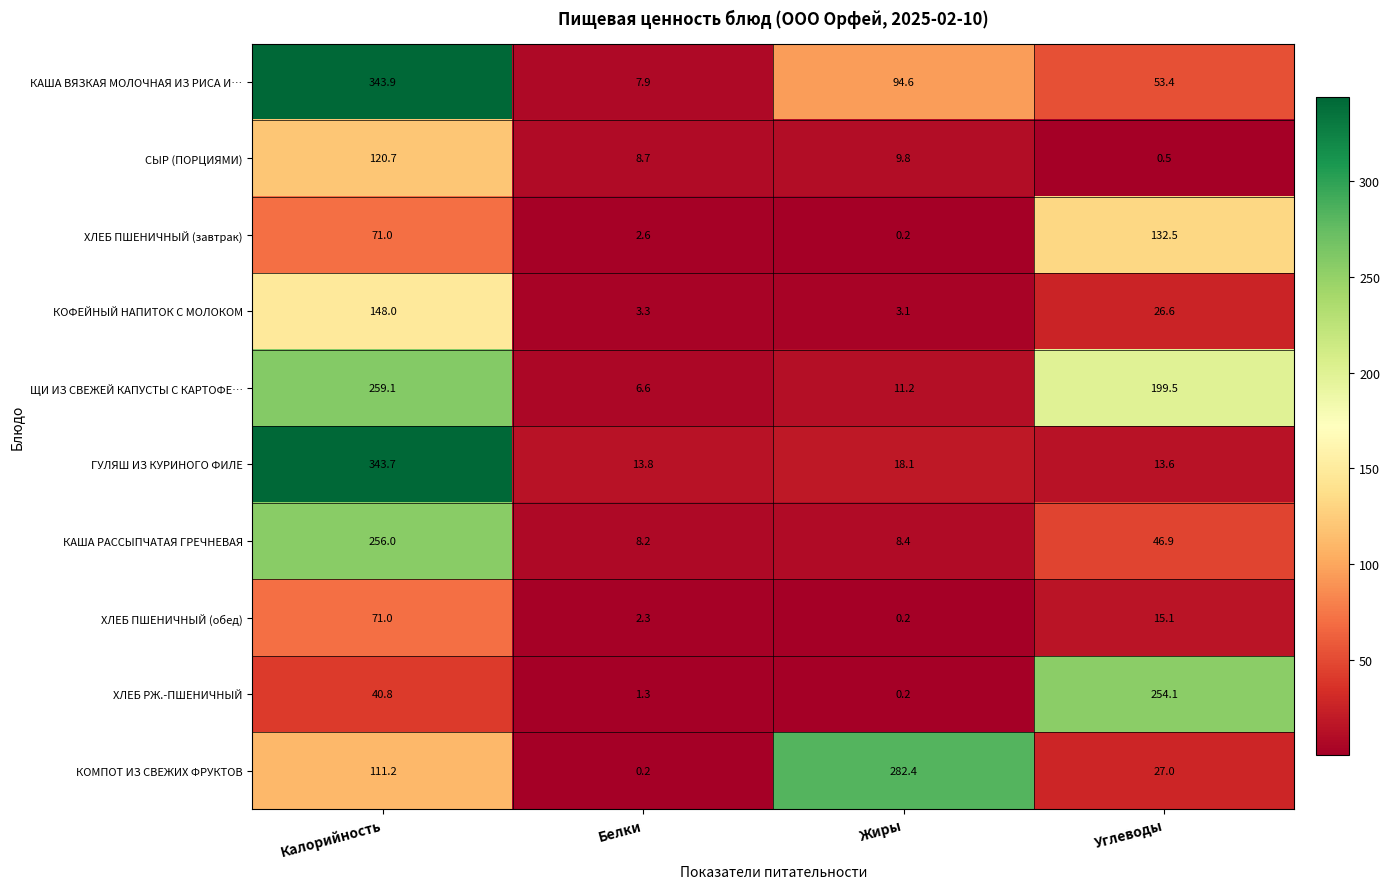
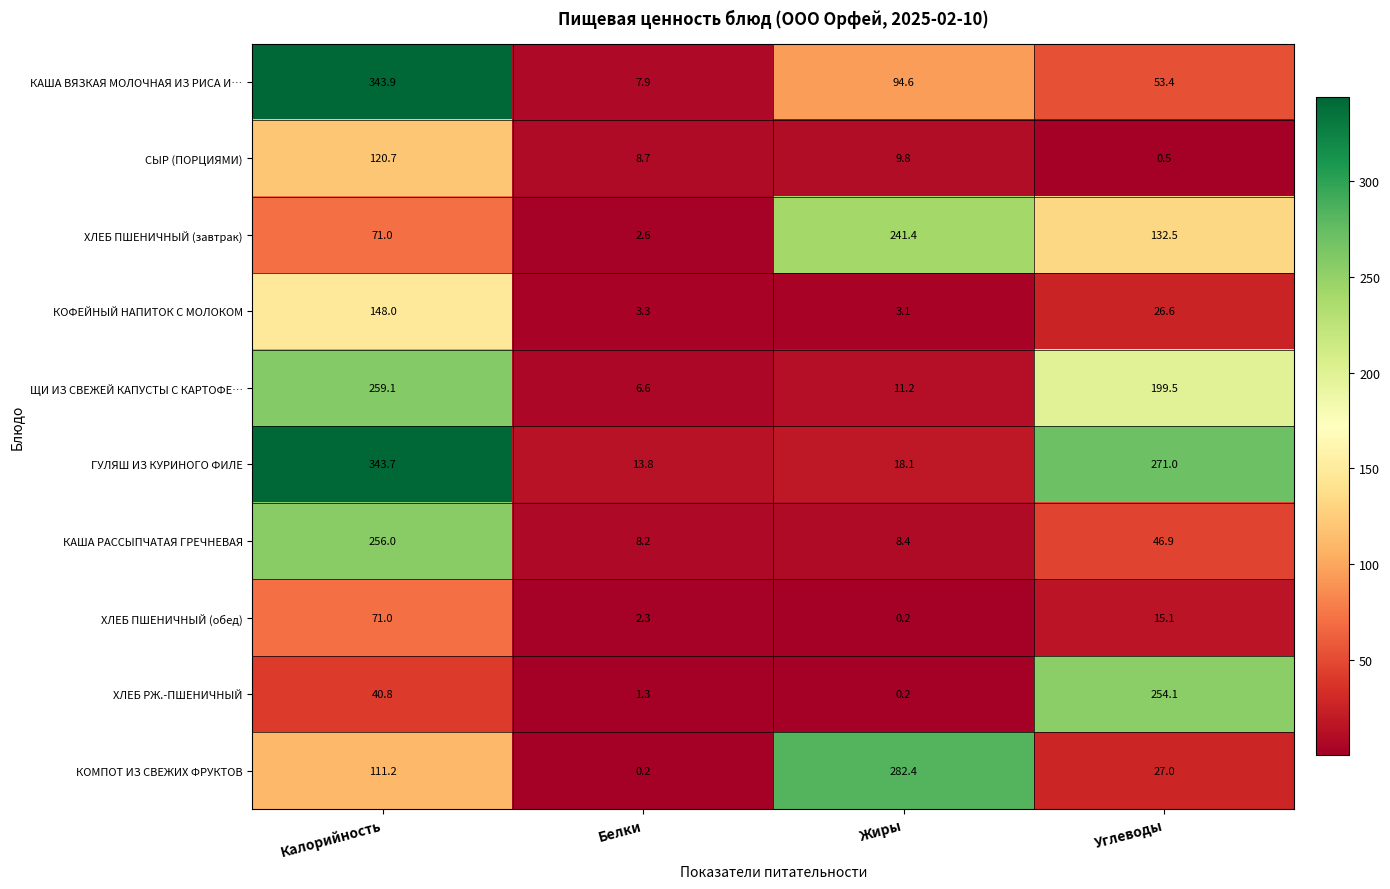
  {
    "КАША ВЯЗКАЯ МОЛОЧНАЯ ИЗ РИСА И…": {
      "Калорийность": 343.9,
      "Белки": 7.9,
      "Жиры": 94.6,
      "Углеводы": 53.4
    },
    "СЫР (ПОРЦИЯМИ)": {
      "Калорийность": 120.7,
      "Белки": 8.7,
      "Жиры": 9.8,
      "Углеводы": 0.5
    },
    "ХЛЕБ ПШЕНИЧНЫЙ (завтрак)": {
      "Калорийность": 71.0,
      "Белки": 2.6,
-     "Жиры": 0.2,
+     "Жиры": 241.4,
      "Углеводы": 132.5
    },
    "КОФЕЙНЫЙ НАПИТОК С МОЛОКОМ": {
      "Калорийность": 148.0,
      "Белки": 3.3,
      "Жиры": 3.1,
      "Углеводы": 26.6
    },
    "ЩИ ИЗ СВЕЖЕЙ КАПУСТЫ С КАРТОФЕ…": {
      "Калорийность": 259.1,
      "Белки": 6.6,
      "Жиры": 11.2,
      "Углеводы": 199.5
    },
    "ГУЛЯШ ИЗ КУРИНОГО ФИЛЕ": {
      "Калорийность": 343.7,
      "Белки": 13.8,
      "Жиры": 18.1,
-     "Углеводы": 13.6
+     "Углеводы": 271.0
    },
    "КАША РАССЫПЧАТАЯ ГРЕЧНЕВАЯ": {
      "Калорийность": 256.0,
      "Белки": 8.2,
      "Жиры": 8.4,
      "Углеводы": 46.9
    },
    "ХЛЕБ ПШЕНИЧНЫЙ (обед)": {
      "Калорийность": 71.0,
      "Белки": 2.3,
      "Жиры": 0.2,
      "Углеводы": 15.1
    },
    "ХЛЕБ РЖ.-ПШЕНИЧНЫЙ": {
      "Калорийность": 40.8,
      "Белки": 1.3,
      "Жиры": 0.2,
      "Углеводы": 254.1
    },
    "КОМПОТ ИЗ СВЕЖИХ ФРУКТОВ": {
      "Калорийность": 111.2,
      "Белки": 0.2,
      "Жиры": 282.4,
      "Углеводы": 27.0
    }
  }
